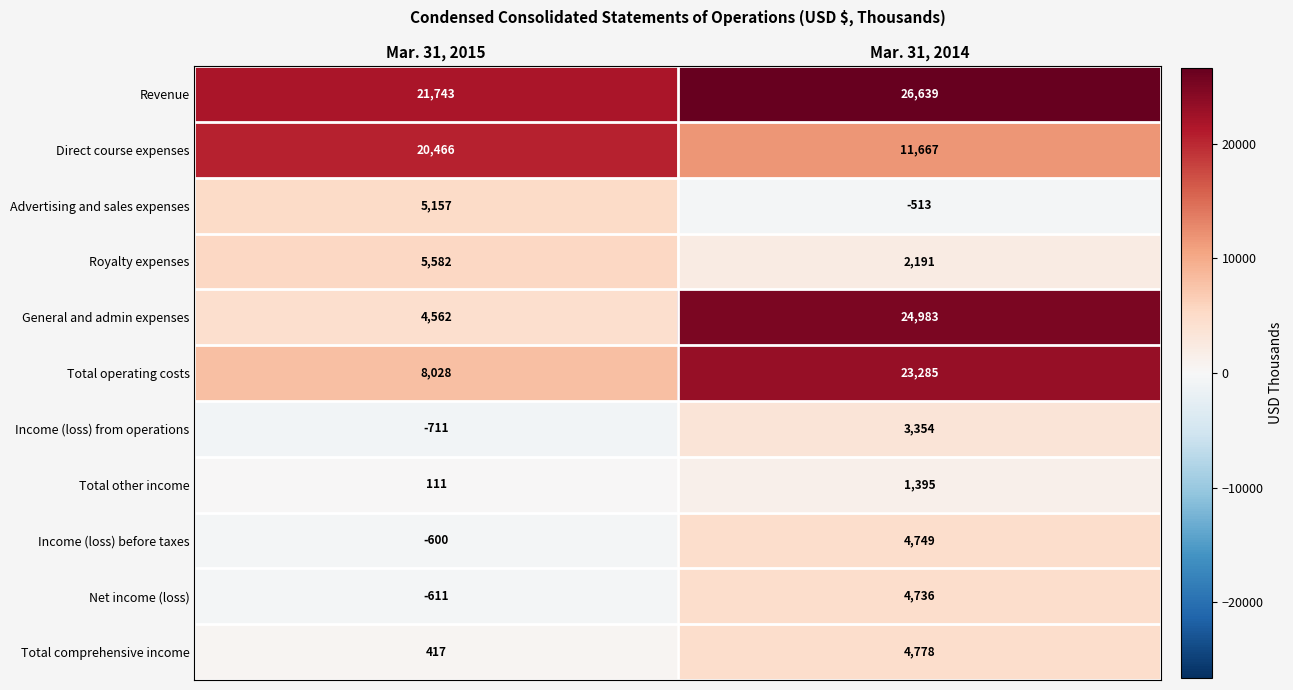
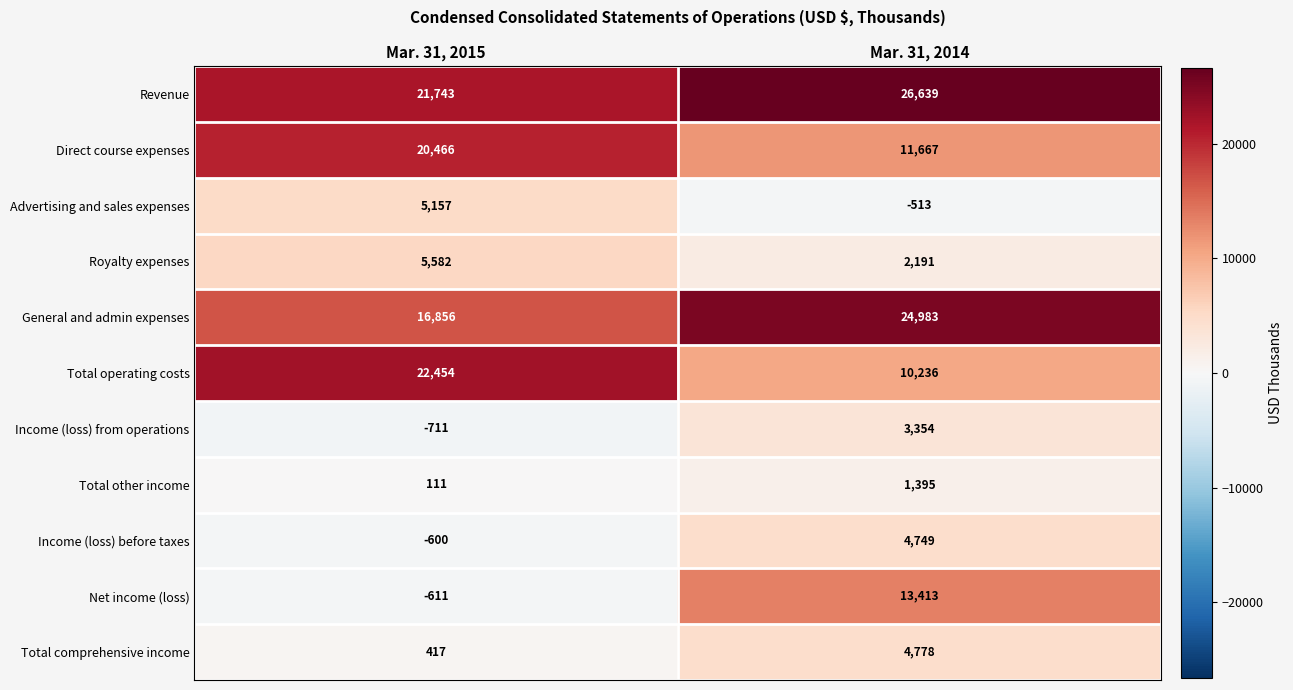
  {
    "Revenue": {
      "Mar. 31, 2015": "21,743",
      "Mar. 31, 2014": "26,639"
    },
    "Direct course expenses": {
      "Mar. 31, 2015": "20,466",
      "Mar. 31, 2014": "11,667"
    },
    "Advertising and sales expenses": {
      "Mar. 31, 2015": "5,157",
      "Mar. 31, 2014": "-513"
    },
    "Royalty expenses": {
      "Mar. 31, 2015": "5,582",
      "Mar. 31, 2014": "2,191"
    },
    "General and admin expenses": {
-     "Mar. 31, 2015": "4,562",
+     "Mar. 31, 2015": "16,856",
      "Mar. 31, 2014": "24,983"
    },
    "Total operating costs": {
-     "Mar. 31, 2015": "8,028",
-     "Mar. 31, 2014": "23,285"
+     "Mar. 31, 2015": "22,454",
+     "Mar. 31, 2014": "10,236"
    },
    "Income (loss) from operations": {
      "Mar. 31, 2015": "-711",
      "Mar. 31, 2014": "3,354"
    },
    "Total other income": {
      "Mar. 31, 2015": "111",
      "Mar. 31, 2014": "1,395"
    },
    "Income (loss) before taxes": {
      "Mar. 31, 2015": "-600",
      "Mar. 31, 2014": "4,749"
    },
    "Net income (loss)": {
      "Mar. 31, 2015": "-611",
-     "Mar. 31, 2014": "4,736"
+     "Mar. 31, 2014": "13,413"
    },
    "Total comprehensive income": {
      "Mar. 31, 2015": "417",
      "Mar. 31, 2014": "4,778"
    }
  }
